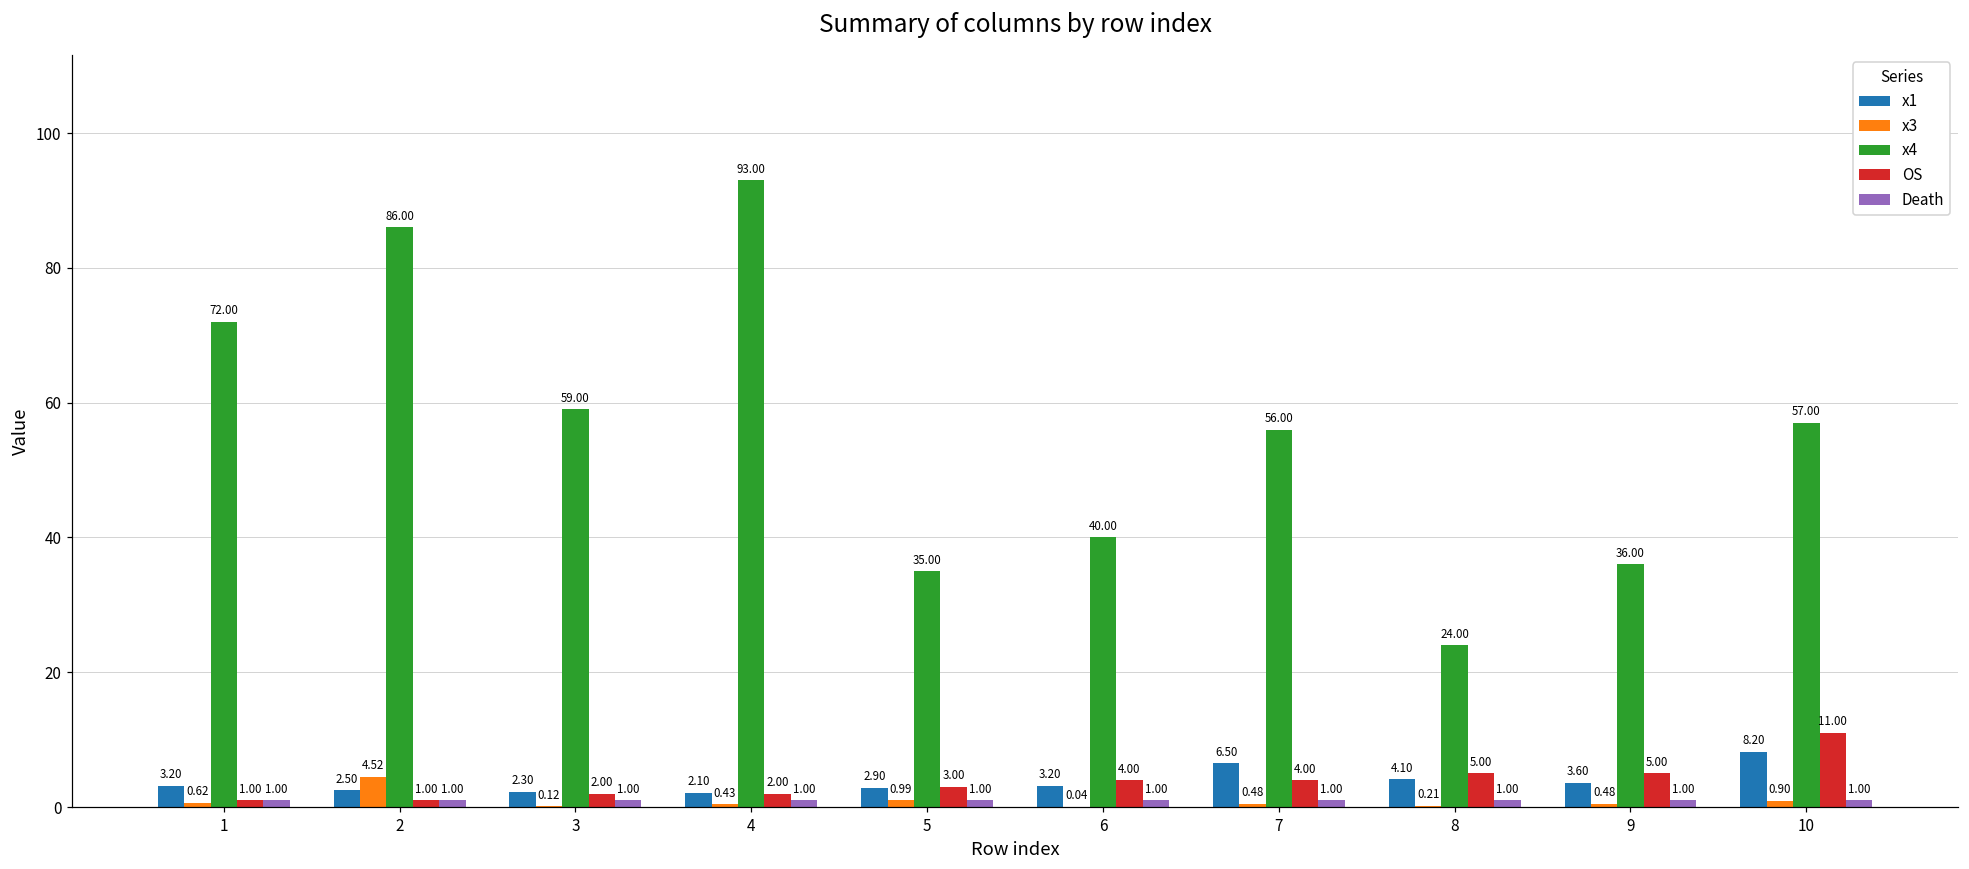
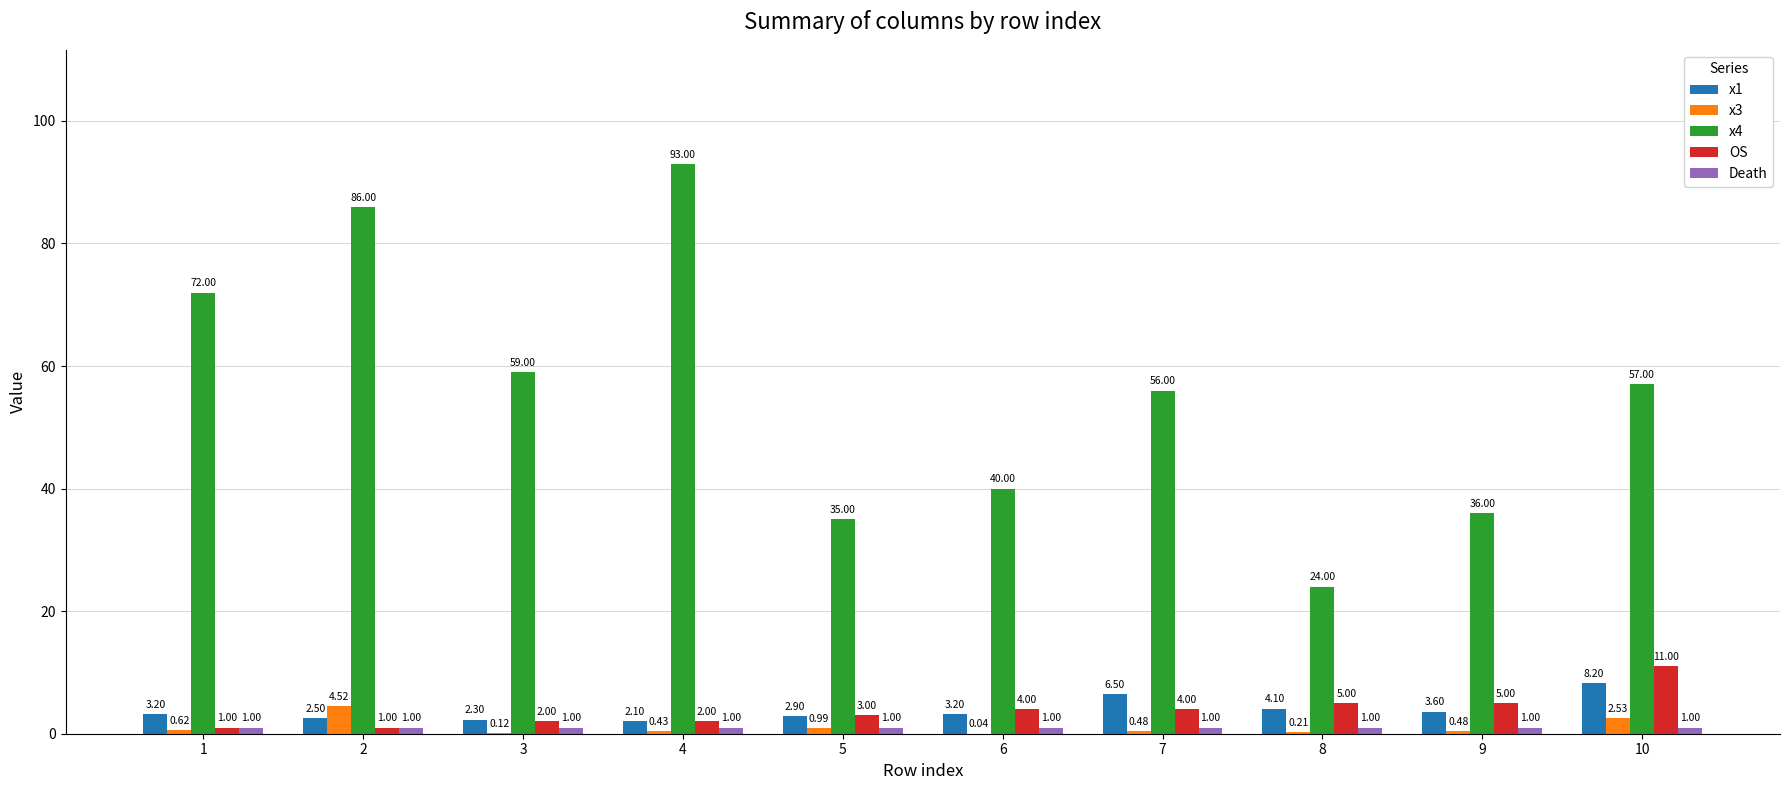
  {
    "x1": {
      "1": 3.20,
      "2": 2.50,
      "3": 2.30,
      "4": 2.10,
      "5": 2.90,
      "6": 3.20,
      "7": 6.50,
      "8": 4.10,
      "9": 3.60,
      "10": 8.20
    },
    "x3": {
      "1": 0.62,
      "2": 4.52,
      "3": 0.12,
      "4": 0.43,
      "5": 0.99,
      "6": 0.04,
      "7": 0.48,
      "8": 0.21,
      "9": 0.48,
-     "10": 0.90
+     "10": 2.53
    },
    "x4": {
      "1": 72.00,
      "2": 86.00,
      "3": 59.00,
      "4": 93.00,
      "5": 35.00,
      "6": 40.00,
      "7": 56.00,
      "8": 24.00,
      "9": 36.00,
      "10": 57.00
    },
    "OS": {
      "1": 1.00,
      "2": 1.00,
      "3": 2.00,
      "4": 2.00,
      "5": 3.00,
      "6": 4.00,
      "7": 4.00,
      "8": 5.00,
      "9": 5.00,
      "10": 11.00
    },
    "Death": {
      "1": 1.00,
      "2": 1.00,
      "3": 1.00,
      "4": 1.00,
      "5": 1.00,
      "6": 1.00,
      "7": 1.00,
      "8": 1.00,
      "9": 1.00,
      "10": 1.00
    }
  }
